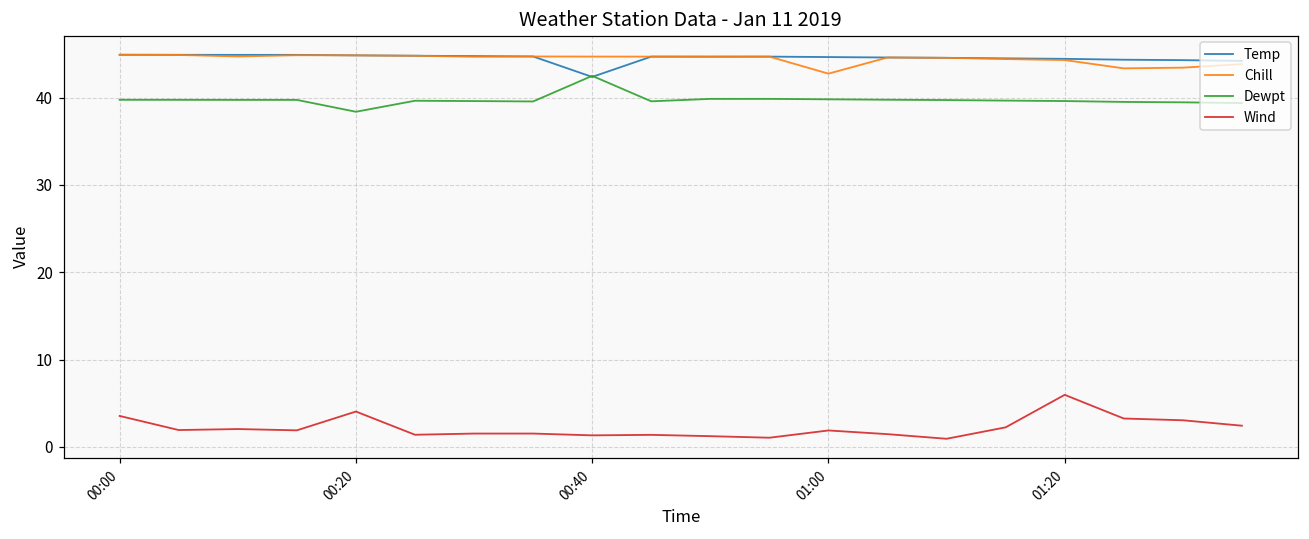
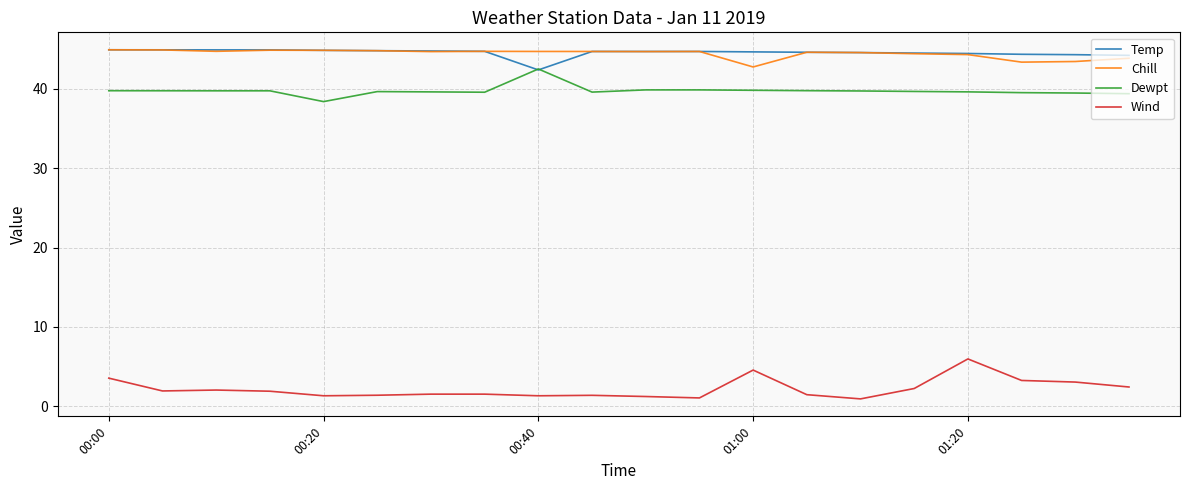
  {
    "Temp": {
      "01:00": 45
    },
    "Chill": {
      "00:40": 45,
      "01:00": 43
    },
    "Dewpt": {
      "00:00": 40,
      "00:20": 38,
      "01:00": 40,
      "01:20": 40
    },
    "Wind": {
      "00:00": 4,
-     "00:20": 4,
+     "00:20": 1,
      "00:40": 1,
-     "01:00": 2,
+     "01:00": 5,
      "01:20": 6
    }
  }
